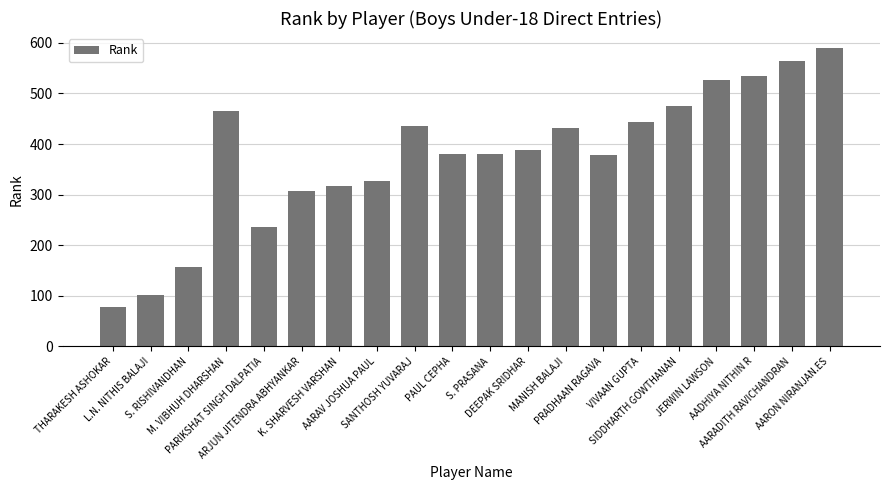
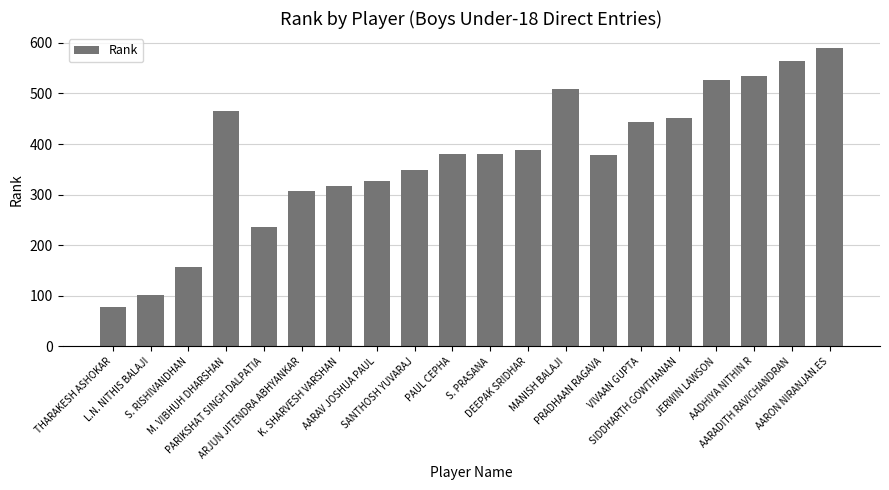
  {
    "THARAKESH ASHOKAR": 80,
    "L.N. NITHIS BALAJI": 100,
    "S. RISHIVANDHAN": 160,
    "M. VIBHUH DHARSHAN": 470,
    "PARIKSHAT SINGH DALPATIA": 240,
    "ARJUN JITENDRA ABHYANKAR": 310,
    "K. SHARVESH VARSHAN": 320,
    "AARAV JOSHUA PAUL": 330,
-   "SANTHOSH YUVARAJ": 440,
+   "SANTHOSH YUVARAJ": 350,
    "PAUL CEPHA": 380,
    "S. PRASANA": 380,
    "DEEPAK SRIDHAR": 390,
-   "MANISH BALAJI": 430,
+   "MANISH BALAJI": 510,
    "PRADHAAN RAGAVA": 380,
    "VIVAAN GUPTA": 440,
-   "SIDDHARTH GOWTHANAN": 480,
+   "SIDDHARTH GOWTHANAN": 450,
    "JERWIN LAWSON": 530,
    "AADHIYA NITHIN R": 540,
    "AARADITH RAVICHANDRAN": 560,
    "AARON NIRANJAN.ES": 590
  }
